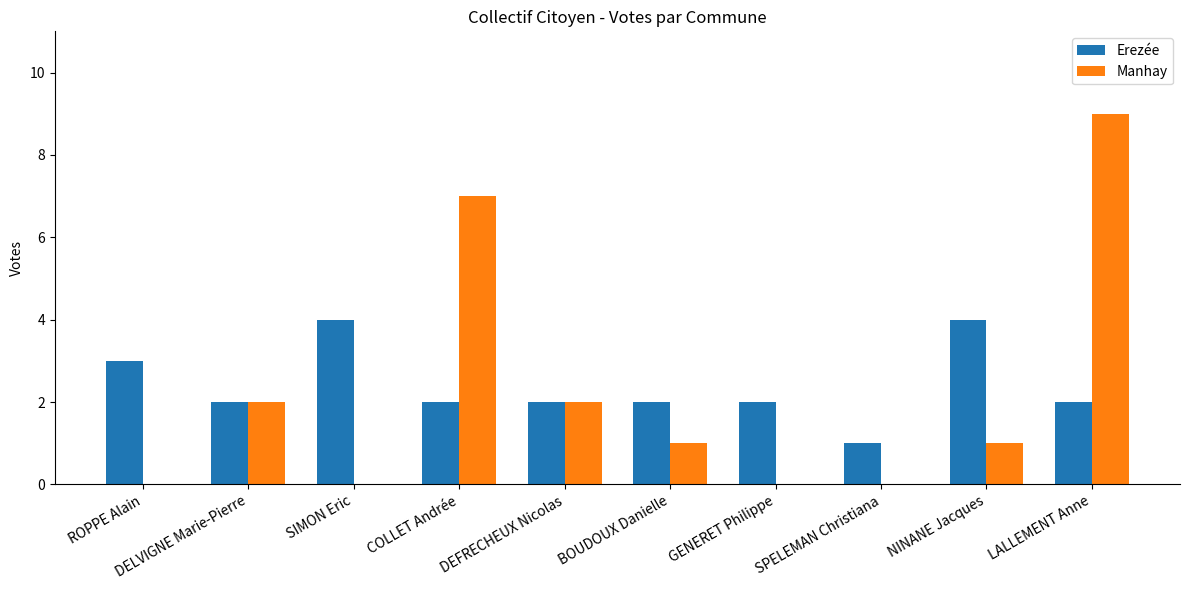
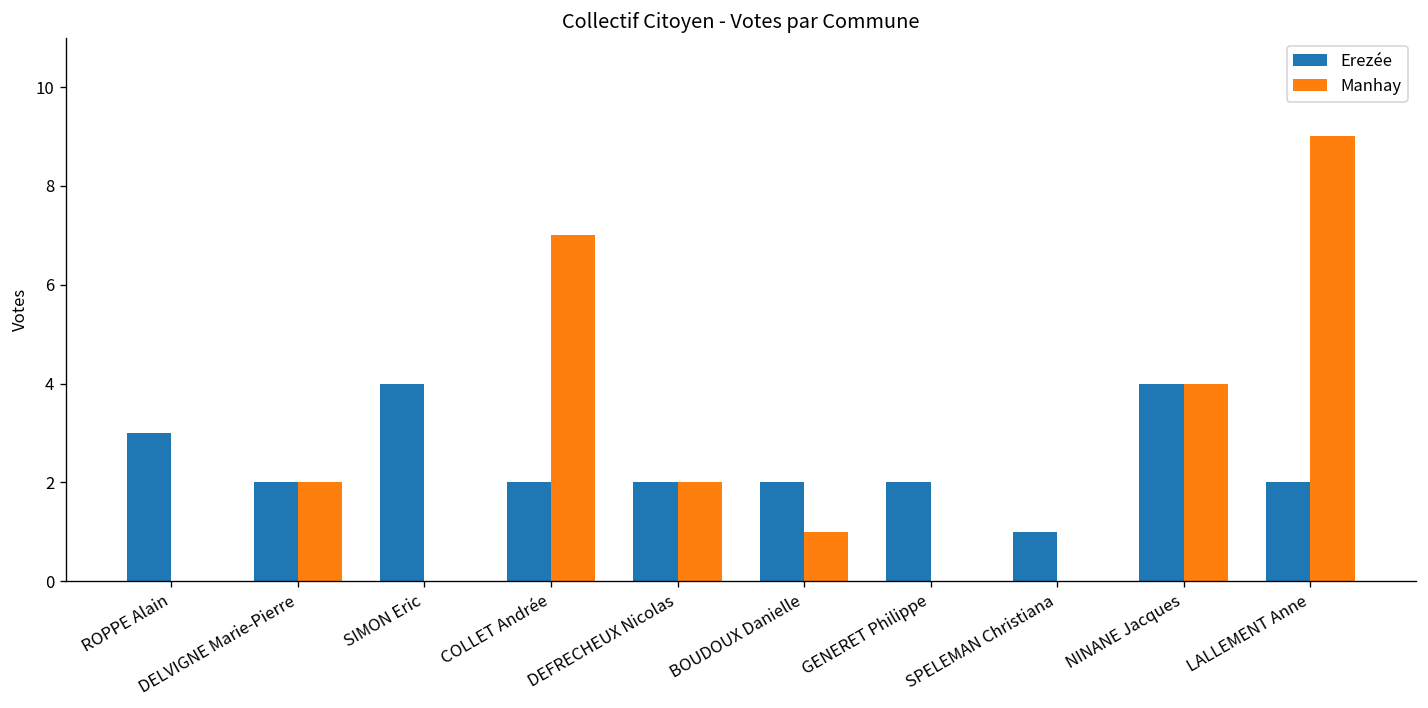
  {
    "Erezée": {
      "ROPPE Alain": 3,
      "DELVIGNE Marie-Pierre": 2,
      "SIMON Eric": 4,
      "COLLET Andrée": 2,
      "DEFRECHEUX Nicolas": 2,
      "BOUDOUX Danielle": 2,
      "GENERET Philippe": 2,
      "SPELEMAN Christiana": 1,
      "NINANE Jacques": 4,
      "LALLEMENT Anne": 2
    },
    "Manhay": {
      "ROPPE Alain": 0,
      "DELVIGNE Marie-Pierre": 2,
      "SIMON Eric": 0,
      "COLLET Andrée": 7,
      "DEFRECHEUX Nicolas": 2,
      "BOUDOUX Danielle": 1,
      "GENERET Philippe": 0,
      "SPELEMAN Christiana": 0,
-     "NINANE Jacques": 1,
+     "NINANE Jacques": 4,
      "LALLEMENT Anne": 9
    }
  }
